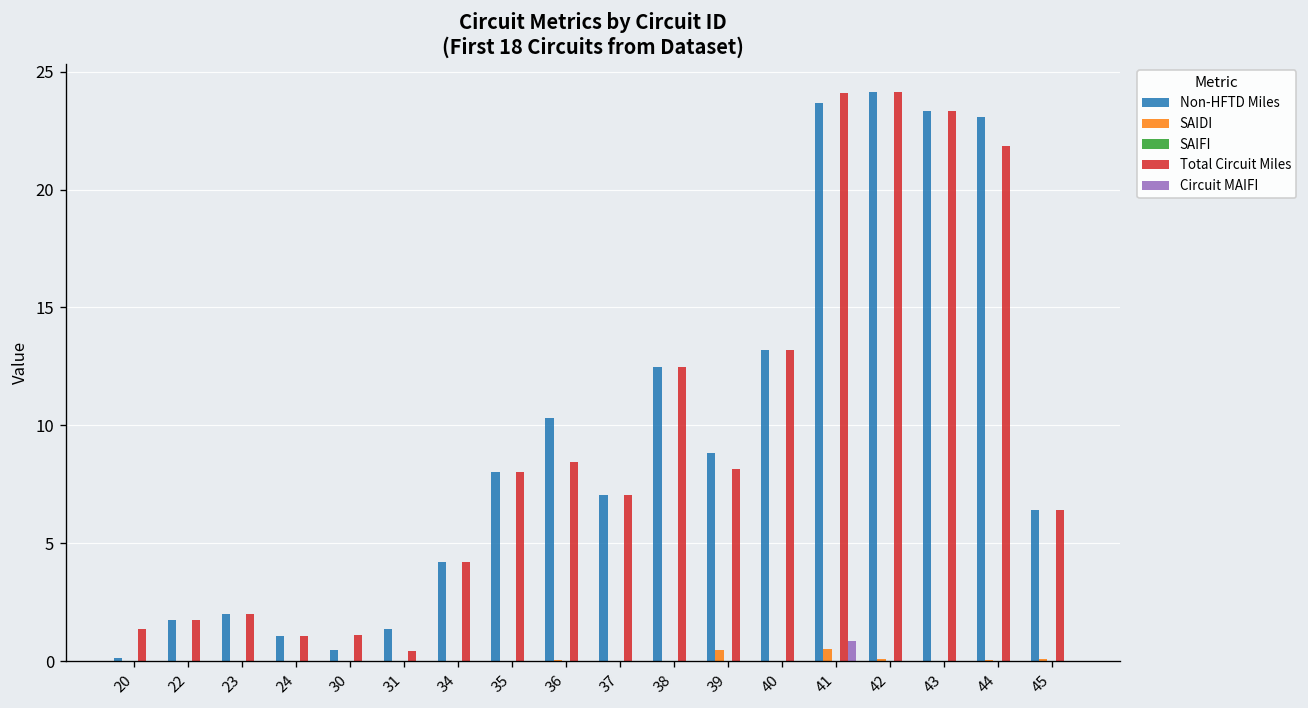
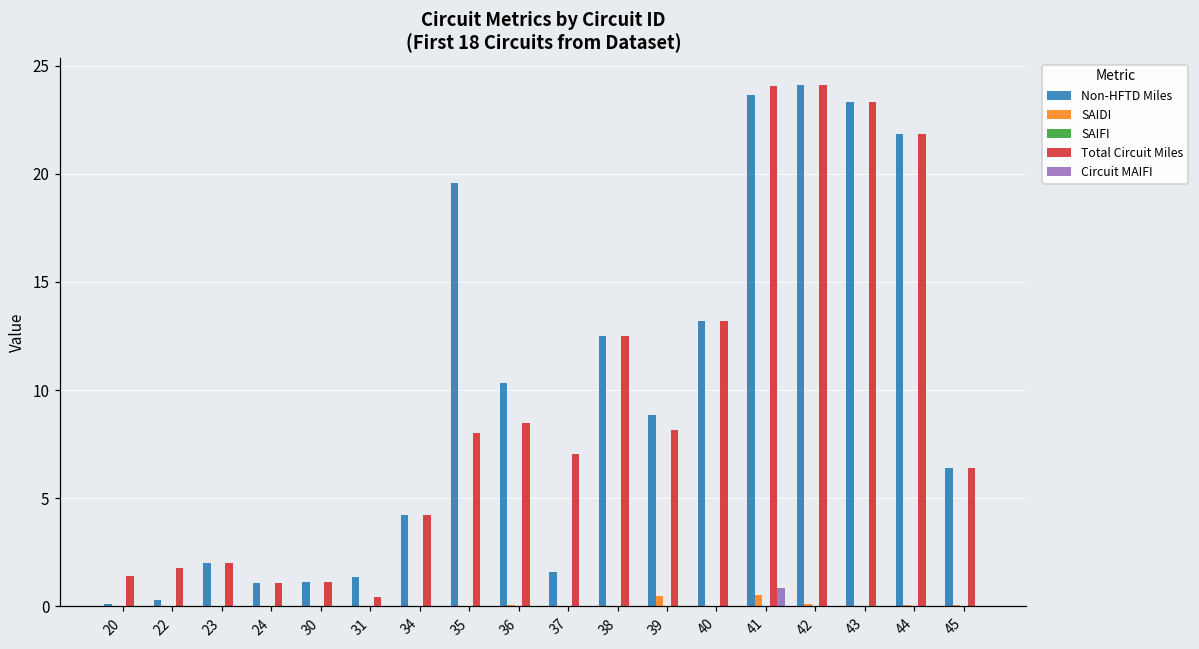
  {
    "Non-HFTD Miles": {
-     "22": 1.8,
+     "22": 0.3,
      "23": 2.0,
      "24": 1.1,
-     "30": 0.5,
+     "30": 1.1,
      "31": 1.4,
      "34": 4.2,
-     "35": 8.0,
+     "35": 19.6,
      "36": 10.3,
-     "37": 7.0,
+     "37": 1.6,
      "38": 12.5,
      "39": 8.8,
      "40": 13.2,
      "41": 23.7,
      "42": 24.1,
      "43": 23.3,
-     "44": 23.1,
+     "44": 21.8,
      "45": 6.4
    },
    "SAIDI": {
      "20": 0.0,
      "22": 0.0,
      "23": 0.0,
      "24": 0.0,
      "30": 0.0,
      "31": 0.0,
      "35": 0.0,
      "39": 0.5,
      "41": 0.5
    },
    "SAIFI": {
      "20": 0.0,
      "22": 0.0,
      "23": 0.0,
      "24": 0.0,
      "30": 0.0,
      "31": 0.0,
      "35": 0.0
    },
    "Total Circuit Miles": {
      "20": 1.4,
      "22": 1.8,
      "23": 2.0,
      "24": 1.1,
      "30": 1.1,
      "31": 0.4,
      "34": 4.2,
      "35": 8.0,
      "36": 8.5,
      "37": 7.0,
      "38": 12.5,
      "39": 8.2,
      "40": 13.2,
      "41": 24.1,
      "42": 24.1,
      "43": 23.3,
      "44": 21.8,
      "45": 6.4
    },
    "Circuit MAIFI": {
      "20": 0.0,
      "22": 0.0,
      "23": 0.0,
      "24": 0.0,
      "30": 0.0,
      "31": 0.0,
      "34": 0.0,
      "35": 0.0,
      "36": 0.0,
      "37": 0.0,
      "38": 0.0,
      "39": 0.0,
      "40": 0.0,
      "41": 0.9,
      "42": 0.0,
      "44": 0.0
    }
  }
